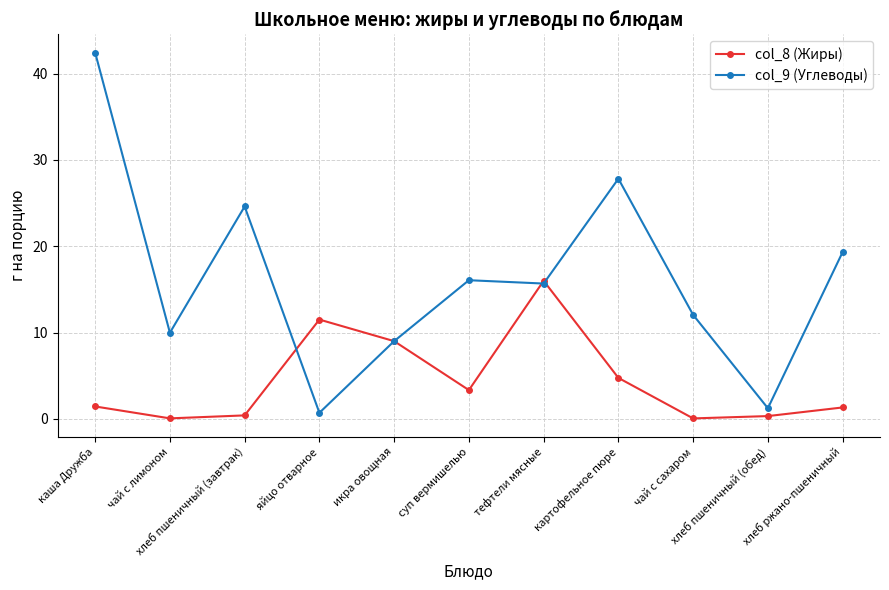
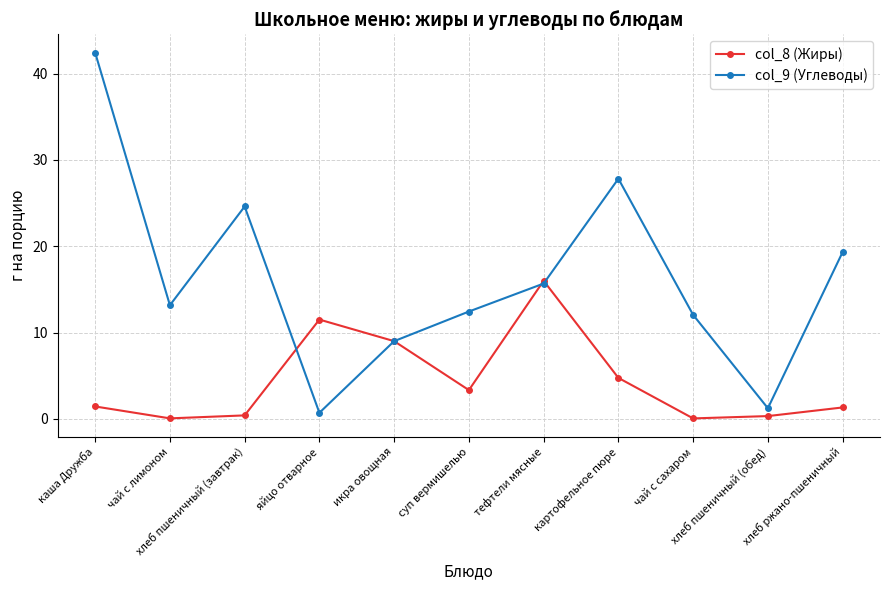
  {
    "col_8 (Жиры)": {
      "каша Дружба": 1,
      "чай с лимоном": 0,
      "хлеб пшеничный (завтрак)": 0,
      "яйцо отварное": 12,
      "суп вермишелью": 3,
      "тефтели мясные": 16,
      "картофельное пюре": 5,
      "чай с сахаром": 0,
      "хлеб пшеничный (обед)": 0,
      "хлеб ржано-пшеничный": 1
    },
    "col_9 (Углеводы)": {
      "каша Дружба": 42,
-     "чай с лимоном": 10,
+     "чай с лимоном": 13,
      "хлеб пшеничный (завтрак)": 25,
      "яйцо отварное": 1,
-     "суп вермишелью": 16,
+     "суп вермишелью": 12,
      "тефтели мясные": 16,
      "картофельное пюре": 28,
      "чай с сахаром": 12,
      "хлеб пшеничный (обед)": 1,
      "хлеб ржано-пшеничный": 19
    }
  }
